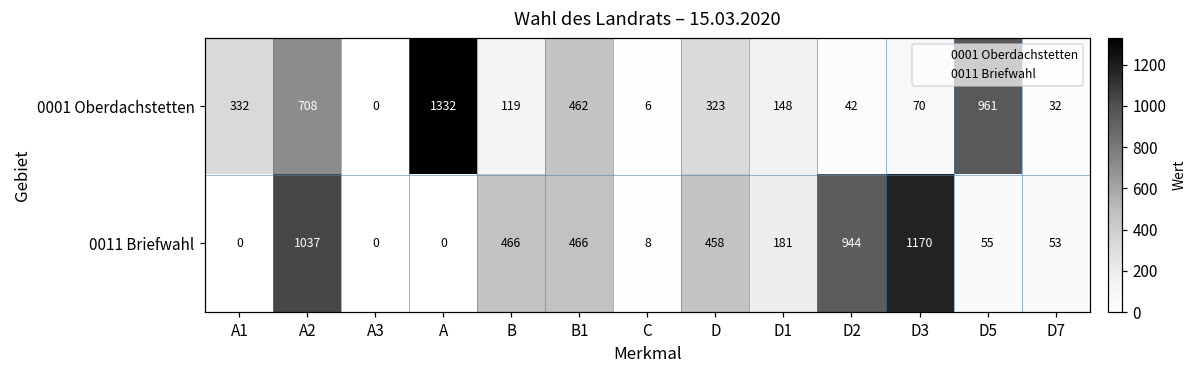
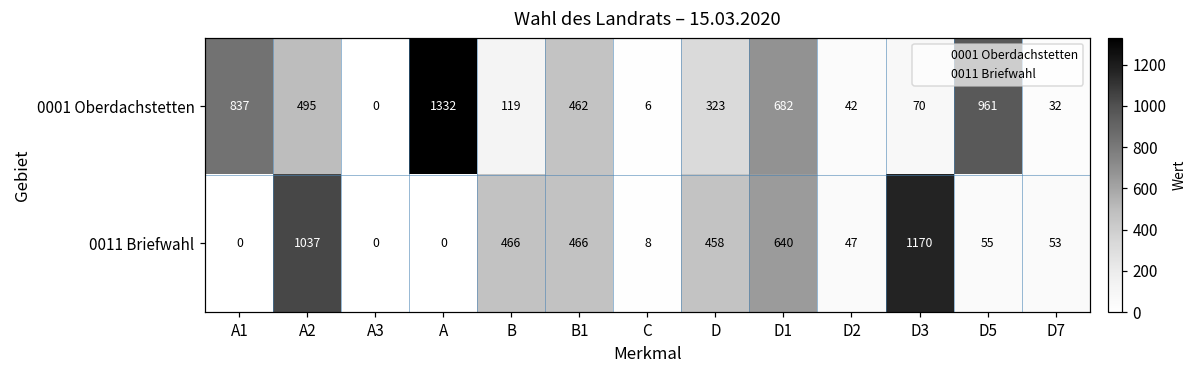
  {
    "0001 Oberdachstetten": {
-     "A1": 332,
-     "A2": 708,
+     "A1": 837,
+     "A2": 495,
      "A3": 0,
      "A": 1332,
      "B": 119,
      "B1": 462,
      "C": 6,
      "D": 323,
-     "D1": 148,
+     "D1": 682,
      "D2": 42,
      "D3": 70,
      "D5": 961,
      "D7": 32
    },
    "0011 Briefwahl": {
      "A1": 0,
      "A2": 1037,
      "A3": 0,
      "A": 0,
      "B": 466,
      "B1": 466,
      "C": 8,
      "D": 458,
-     "D1": 181,
-     "D2": 944,
+     "D1": 640,
+     "D2": 47,
      "D3": 1170,
      "D5": 55,
      "D7": 53
    }
  }
